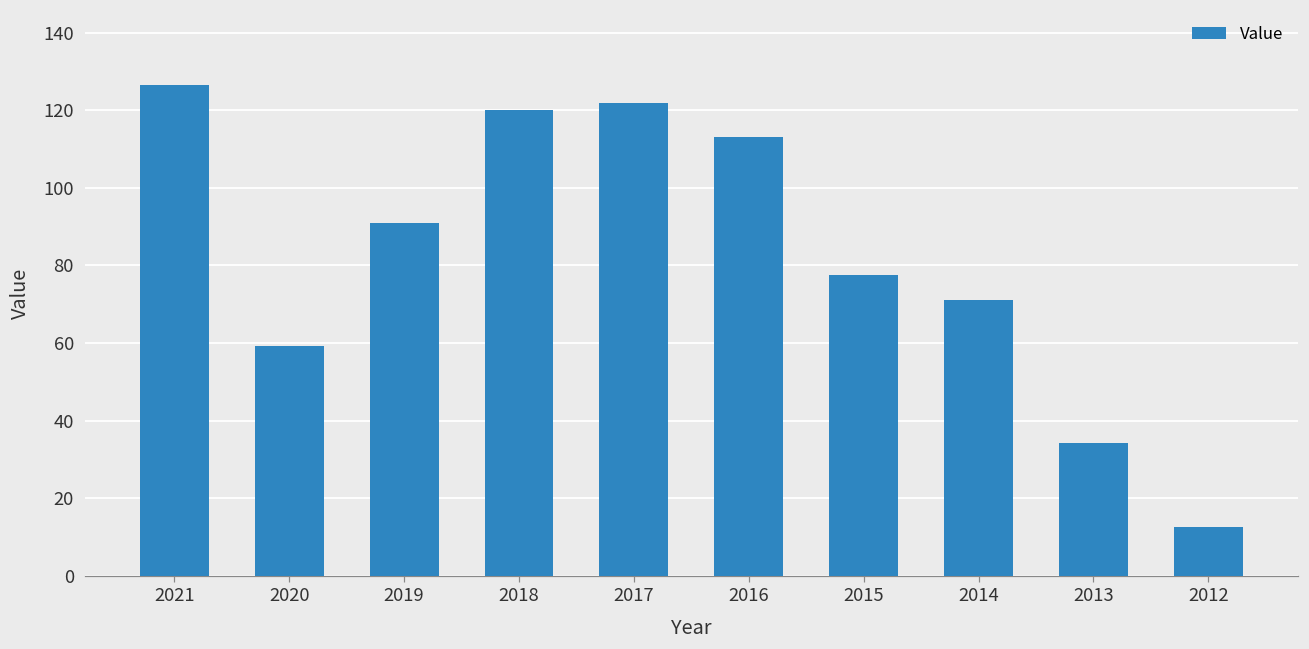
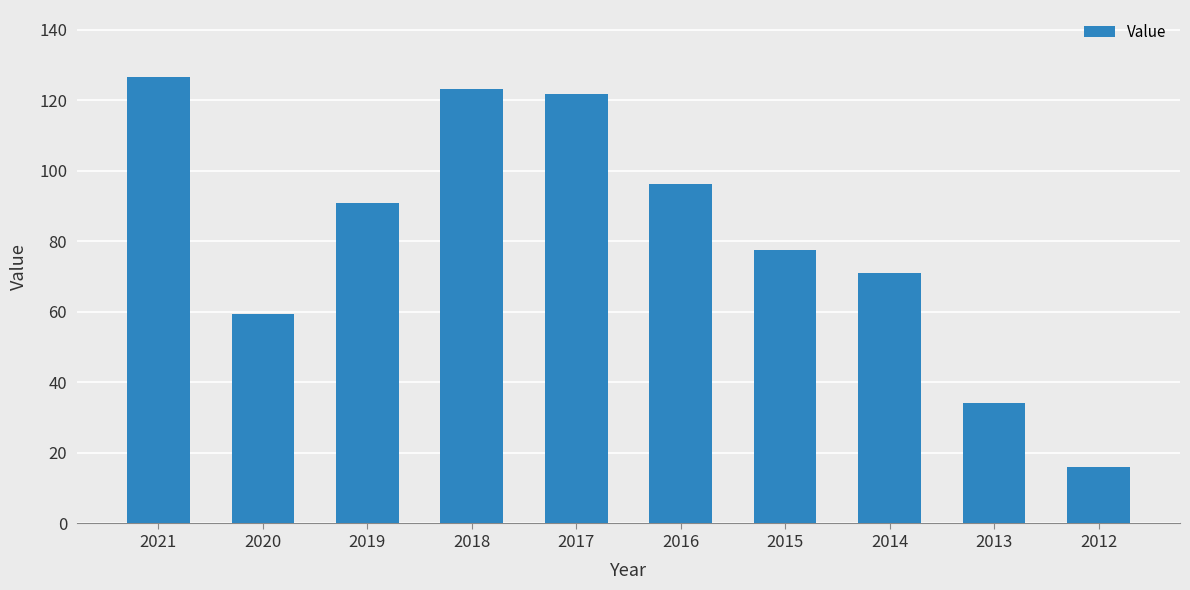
  {
    "2021": 127,
    "2020": 59,
    "2019": 91,
-   "2018": 120,
+   "2018": 123,
    "2017": 122,
-   "2016": 113,
+   "2016": 96,
    "2015": 77,
    "2014": 71,
    "2013": 34,
-   "2012": 13
+   "2012": 16
  }
